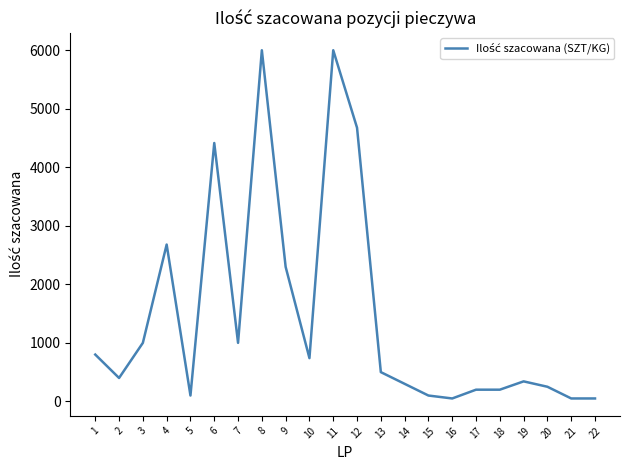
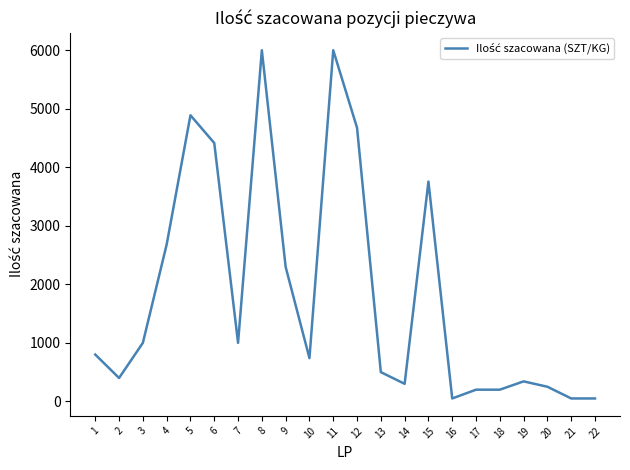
  {
    "1": 800,
    "2": 400,
    "3": 1000,
    "4": 2700,
-   "5": 100,
+   "5": 4900,
    "6": 4400,
    "7": 1000,
    "8": 6000,
    "9": 2300,
    "10": 700,
    "11": 6000,
    "12": 4700,
    "13": 500,
    "14": 300,
-   "15": 100,
+   "15": 3800,
    "16": 100,
    "17": 200,
    "18": 200,
    "19": 300,
    "20": 300,
    "21": 100,
    "22": 100
  }
